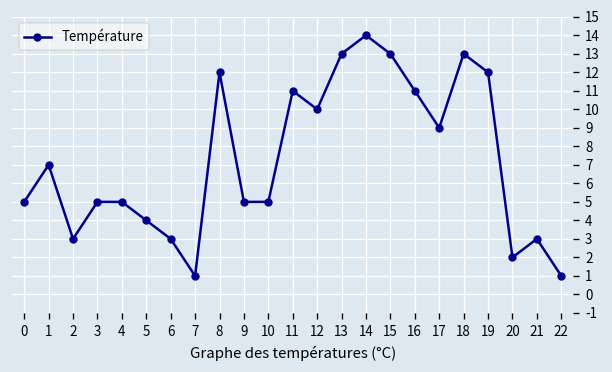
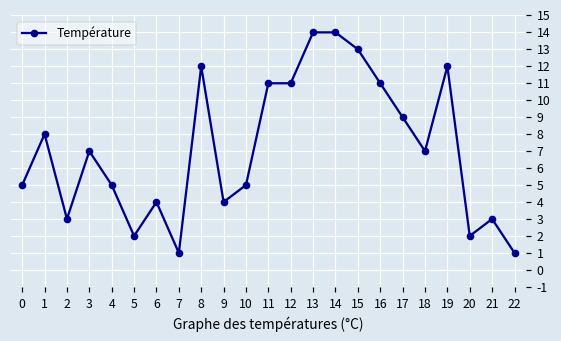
  {
    "0": 5,
-   "1": 7,
+   "1": 8,
    "2": 3,
-   "3": 5,
+   "3": 7,
    "4": 5,
-   "5": 4,
-   "6": 3,
+   "5": 2,
+   "6": 4,
    "7": 1,
    "8": 12,
-   "9": 5,
+   "9": 4,
    "10": 5,
    "11": 11,
-   "12": 10,
-   "13": 13,
+   "12": 11,
+   "13": 14,
    "14": 14,
    "15": 13,
    "16": 11,
    "17": 9,
-   "18": 13,
+   "18": 7,
    "19": 12,
    "20": 2,
    "21": 3,
    "22": 1
  }
